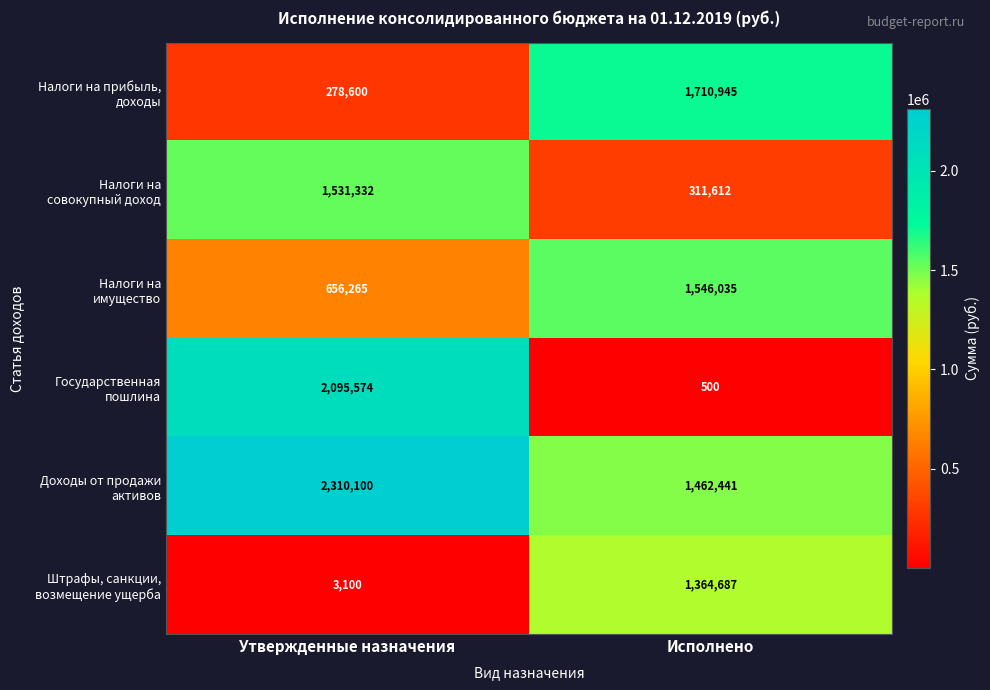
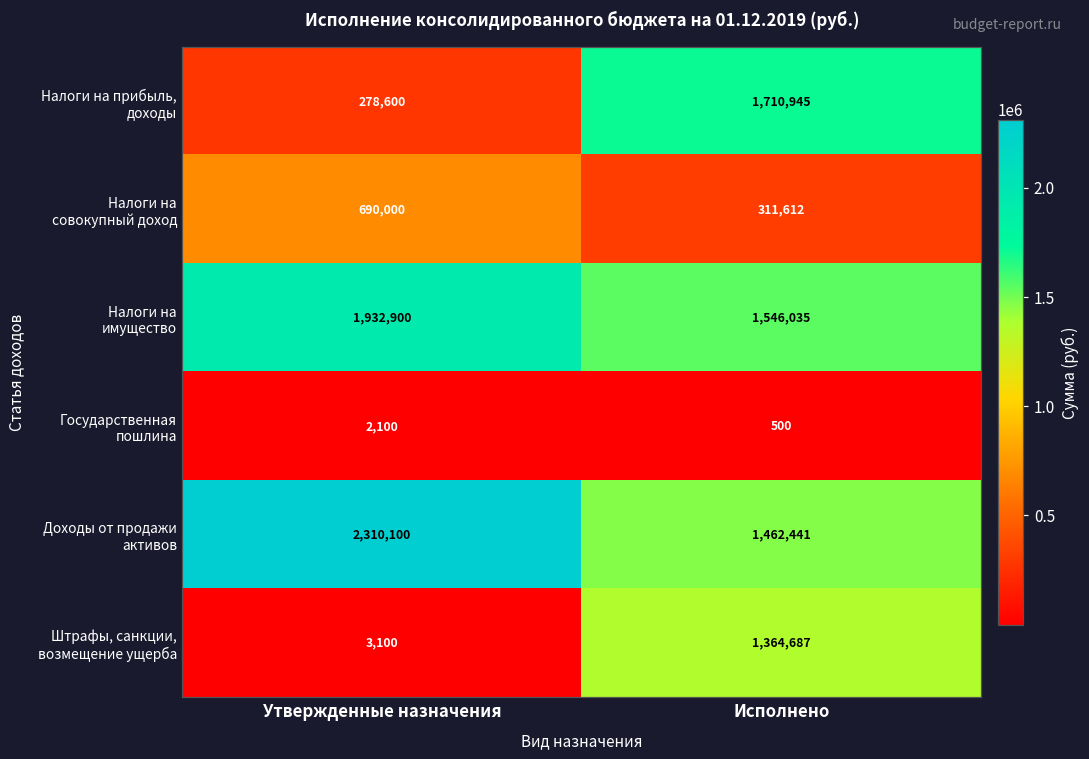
  {
    "Налоги на прибыль, доходы": {
      "Утвержденные назначения": "278,600",
      "Исполнено": "1,710,945"
    },
    "Налоги на совокупный доход": {
-     "Утвержденные назначения": "1,531,332",
+     "Утвержденные назначения": "690,000",
      "Исполнено": "311,612"
    },
    "Налоги на имущество": {
-     "Утвержденные назначения": "656,265",
+     "Утвержденные назначения": "1,932,900",
      "Исполнено": "1,546,035"
    },
    "Государственная пошлина": {
-     "Утвержденные назначения": "2,095,574",
+     "Утвержденные назначения": "2,100",
      "Исполнено": "500"
    },
    "Доходы от продажи активов": {
      "Утвержденные назначения": "2,310,100",
      "Исполнено": "1,462,441"
    },
    "Штрафы, санкции, возмещение ущерба": {
      "Утвержденные назначения": "3,100",
      "Исполнено": "1,364,687"
    }
  }
